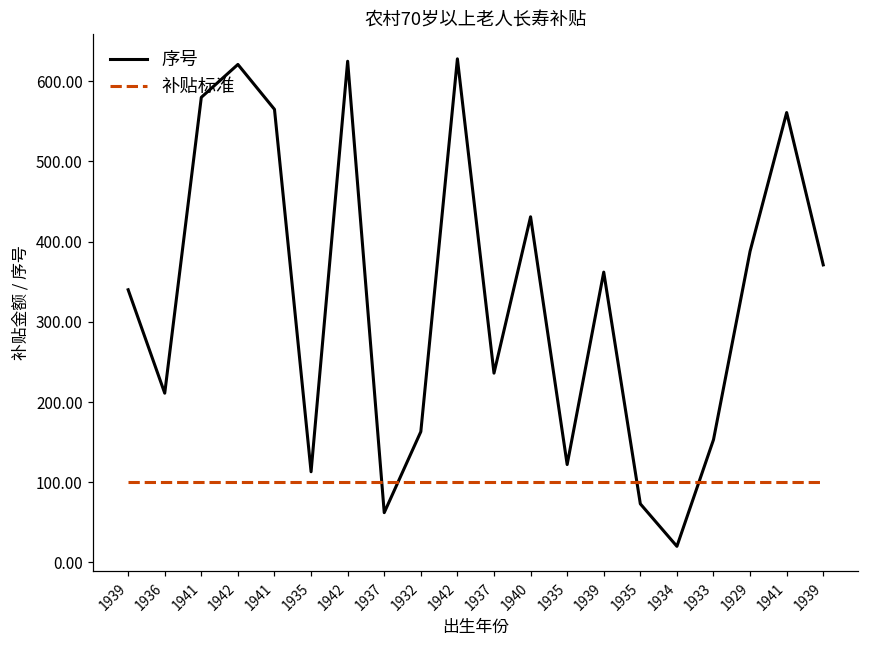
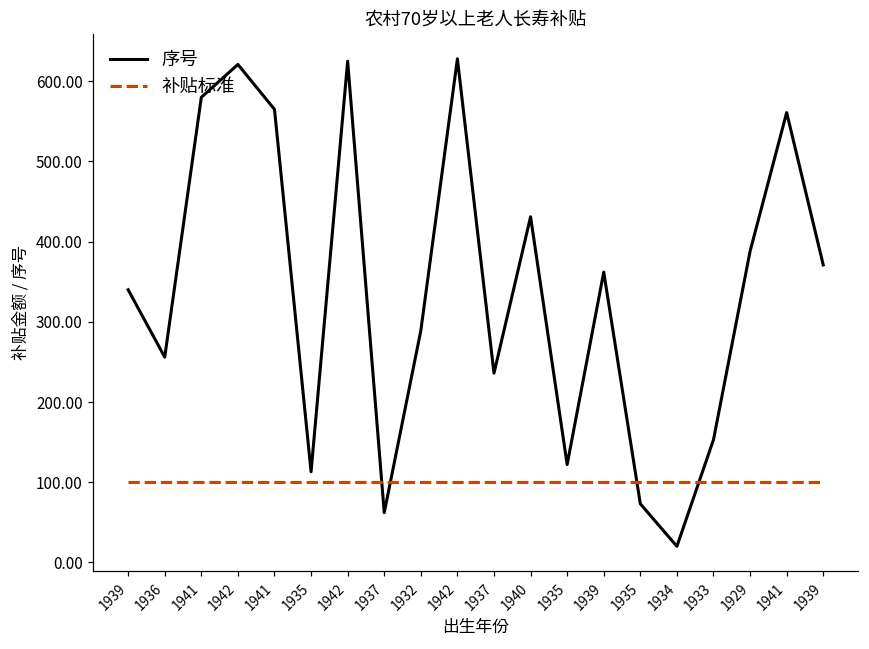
  {
    "序号": {
-     "1936": 210,
-     "1932": 160,
+     "1936": 260,
+     "1932": 290,
      "1940": 430,
      "1934": 20,
      "1933": 150,
      "1929": 390
    },
    "补贴标准": {
      "1936": 100,
      "1932": 100,
      "1940": 100,
      "1934": 100,
      "1933": 100,
      "1929": 100
    }
  }
